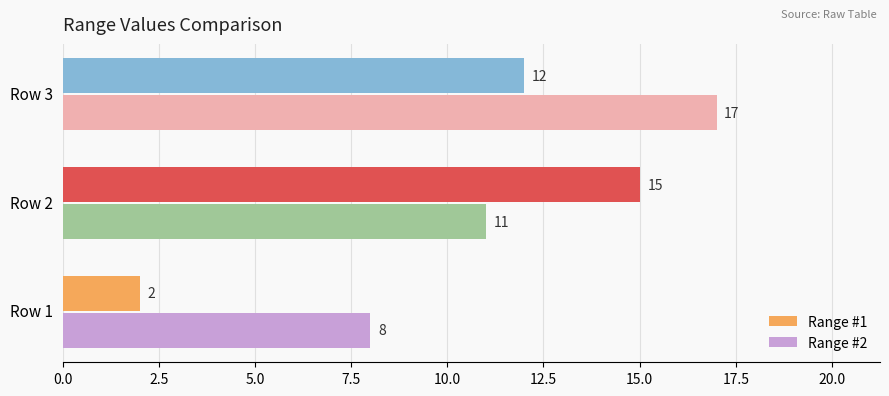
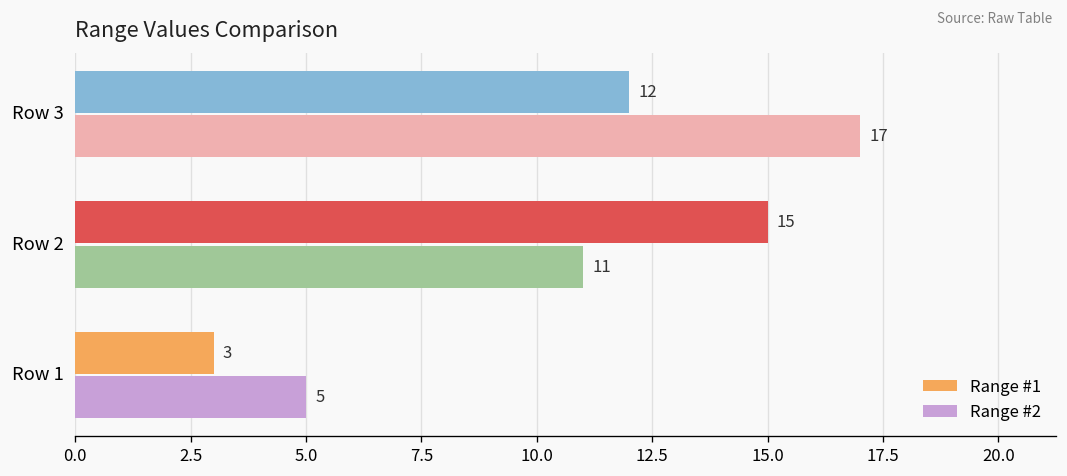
  {
    "Range #1": {
      "Row 3": 12,
      "Row 2": 15,
-     "Row 1": 2
+     "Row 1": 3
    },
    "Range #2": {
      "Row 3": 17,
      "Row 2": 11,
-     "Row 1": 8
+     "Row 1": 5
    }
  }
